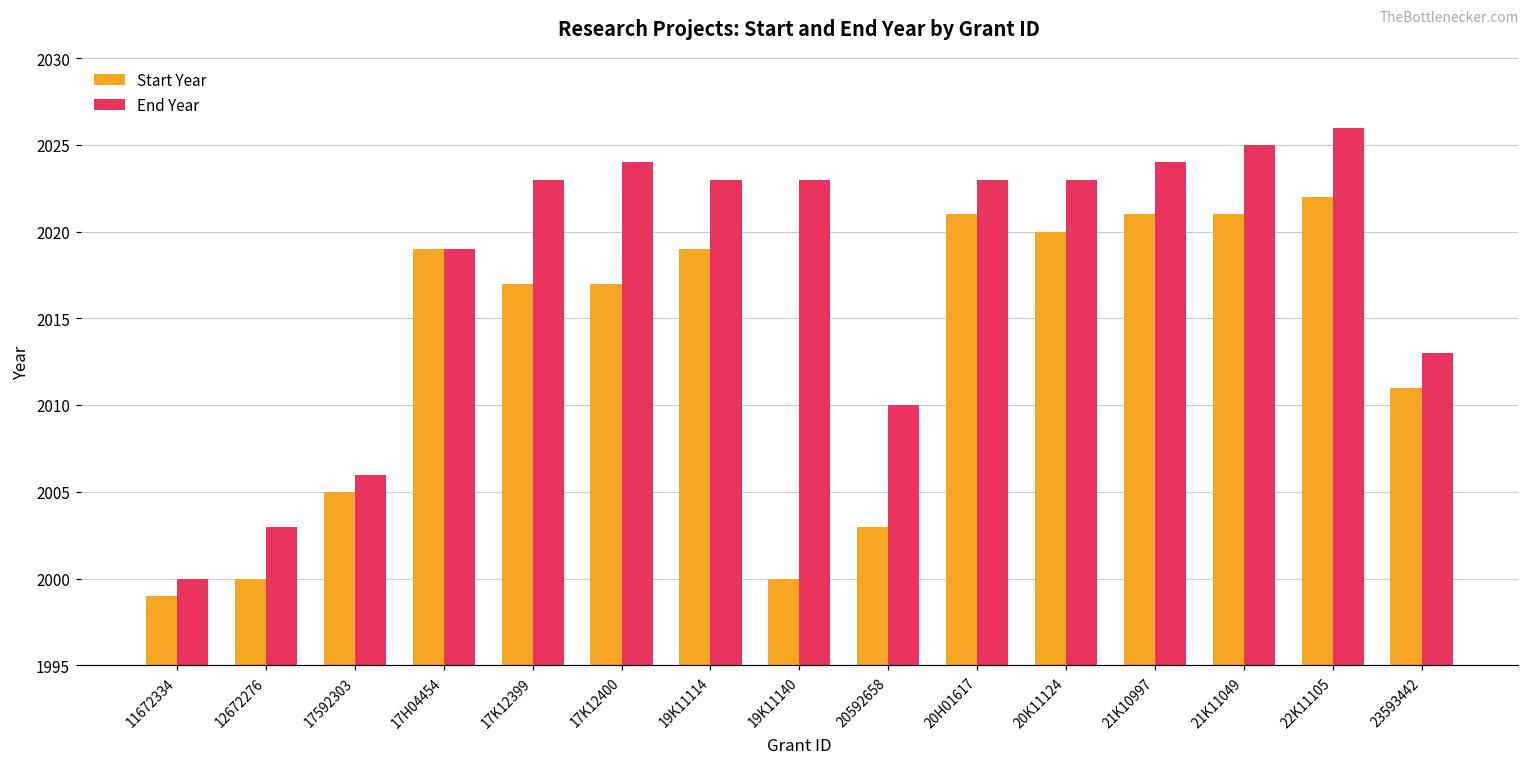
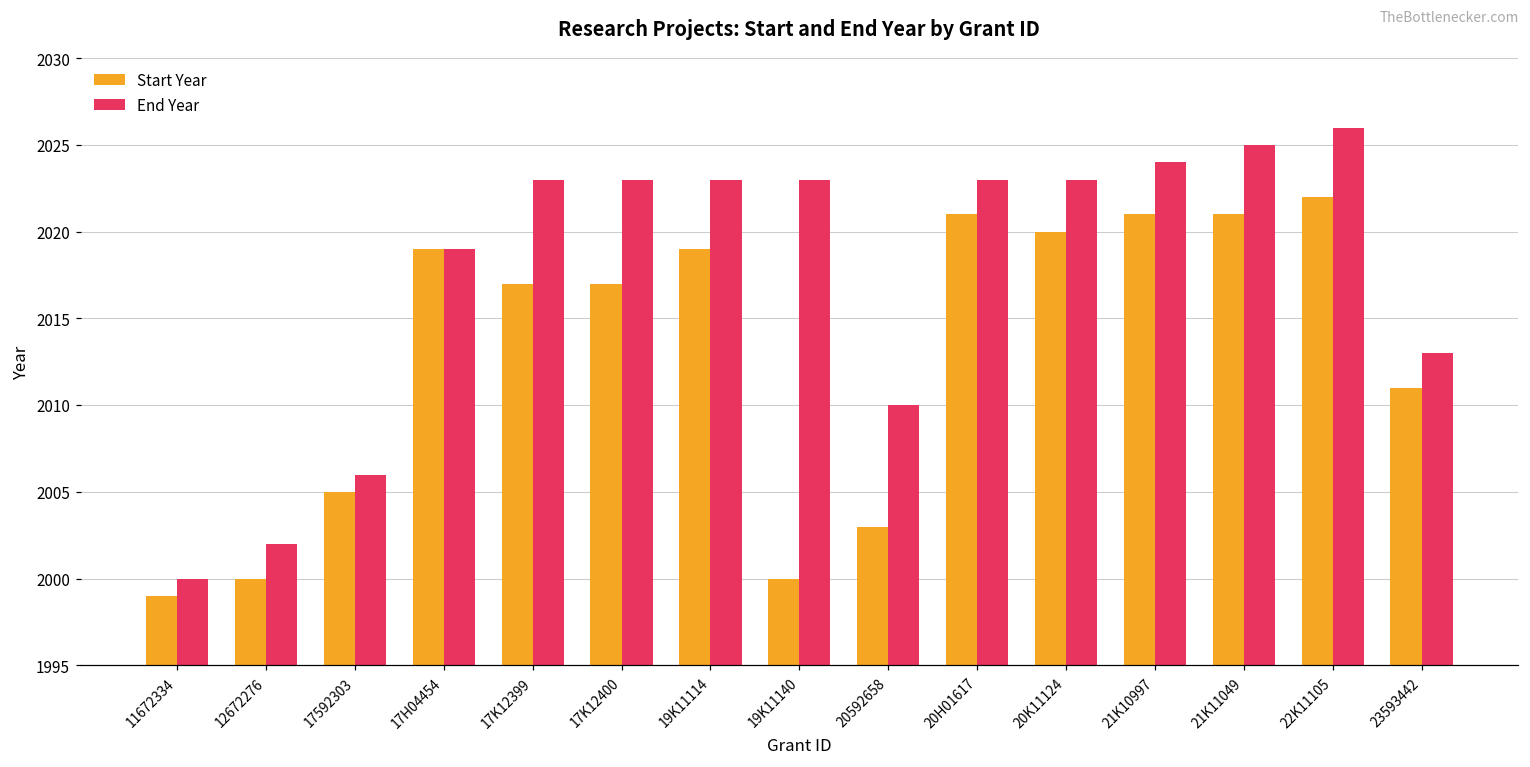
  {
    "Start Year": {
      "11672334": 1999,
      "12672276": 2000,
      "17592303": 2005,
      "17H04454": 2019,
      "17K12399": 2017,
      "17K12400": 2017,
      "19K11114": 2019,
      "19K11140": 2000,
      "20592658": 2003,
      "20H01617": 2021,
      "20K11124": 2020,
      "21K10997": 2021,
      "21K11049": 2021,
      "22K11105": 2022,
      "23593442": 2011
    },
    "End Year": {
      "11672334": 2000,
-     "12672276": 2003,
+     "12672276": 2002,
      "17592303": 2006,
      "17H04454": 2019,
      "17K12399": 2023,
-     "17K12400": 2024,
+     "17K12400": 2023,
      "19K11114": 2023,
      "19K11140": 2023,
      "20592658": 2010,
      "20H01617": 2023,
      "20K11124": 2023,
      "21K10997": 2024,
      "21K11049": 2025,
      "22K11105": 2026,
      "23593442": 2013
    }
  }
